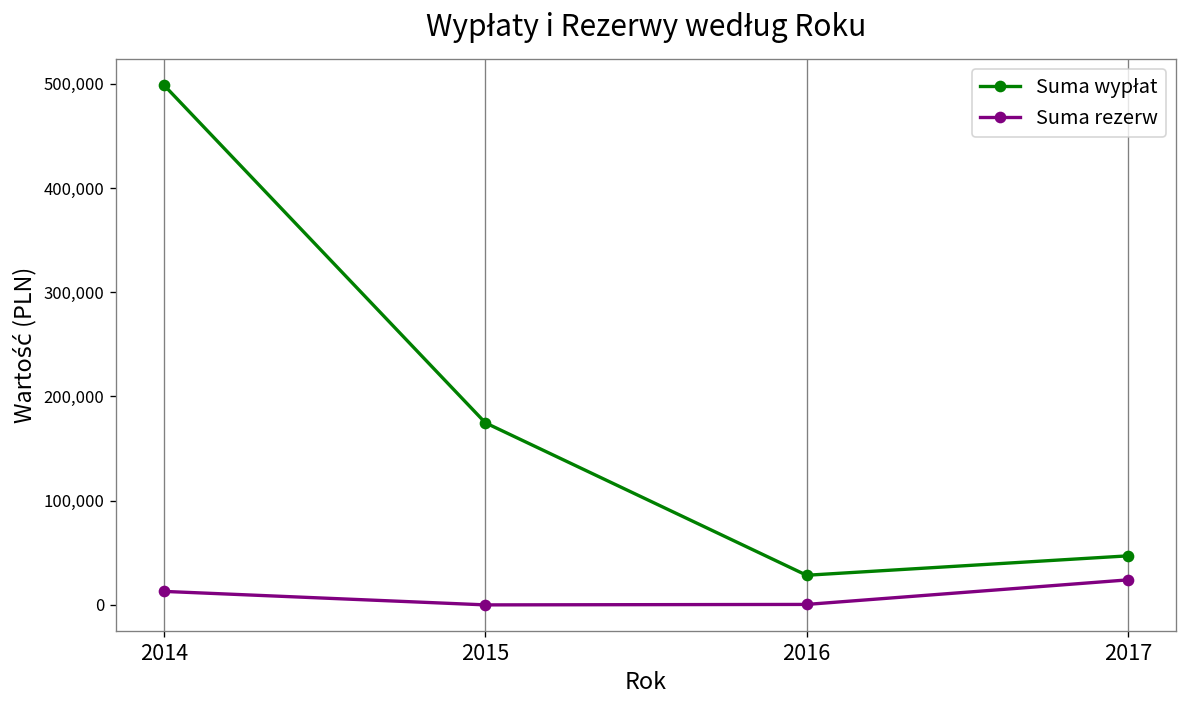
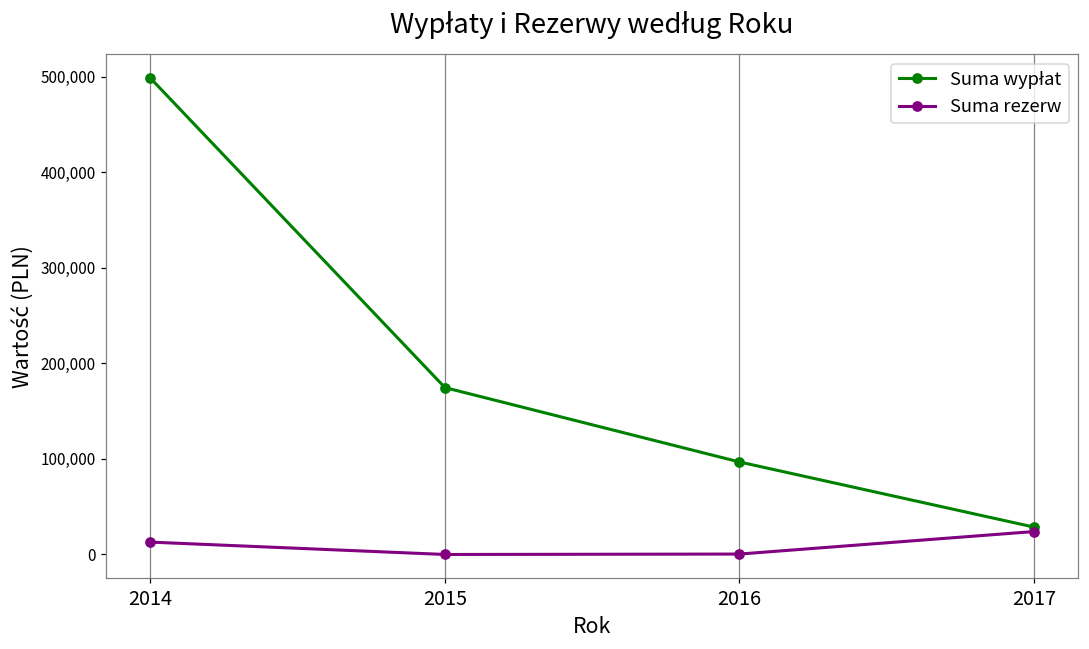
  {
    "Suma wypłat": {
      "2014": "500,000",
      "2015": "170,000",
-     "2016": "30,000",
-     "2017": "50,000"
+     "2016": "100,000",
+     "2017": "30,000"
    },
    "Suma rezerw": {
      "2014": "10,000",
      "2015": "0",
      "2016": "0",
      "2017": "20,000"
    }
  }
